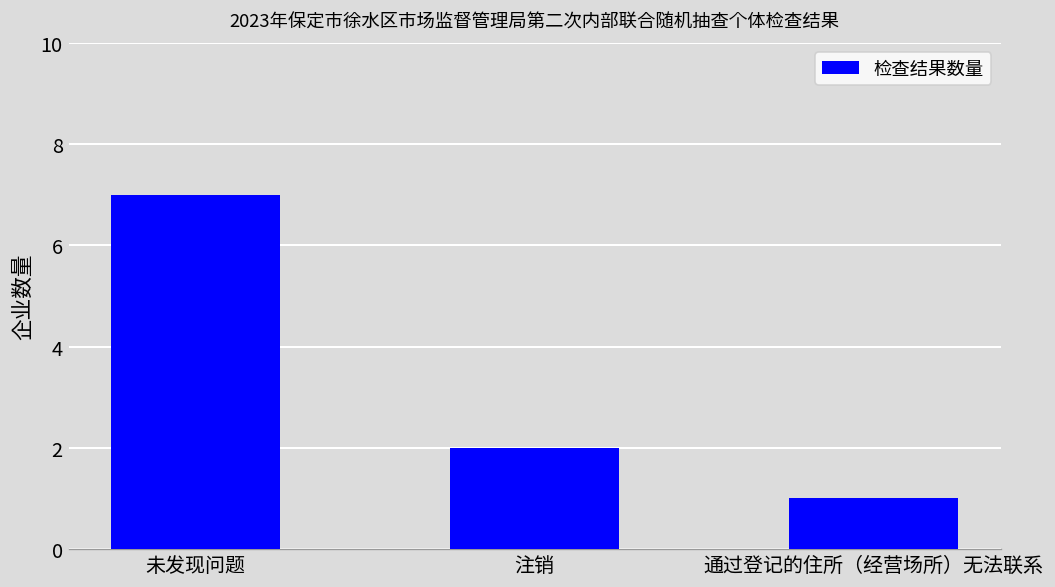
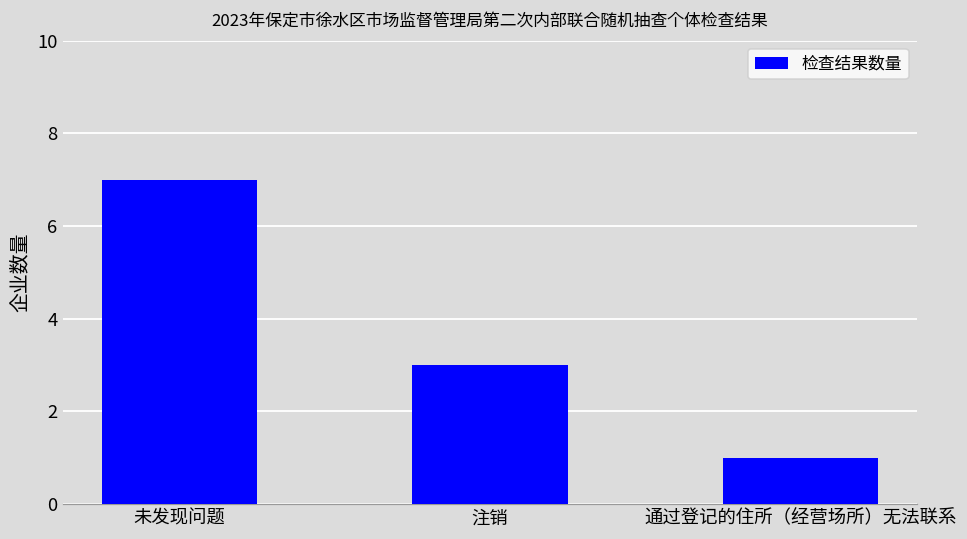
  {
    "未发现问题": 7,
-   "注销": 2,
+   "注销": 3,
    "通过登记的住所（经营场所）无法联系": 1
  }
